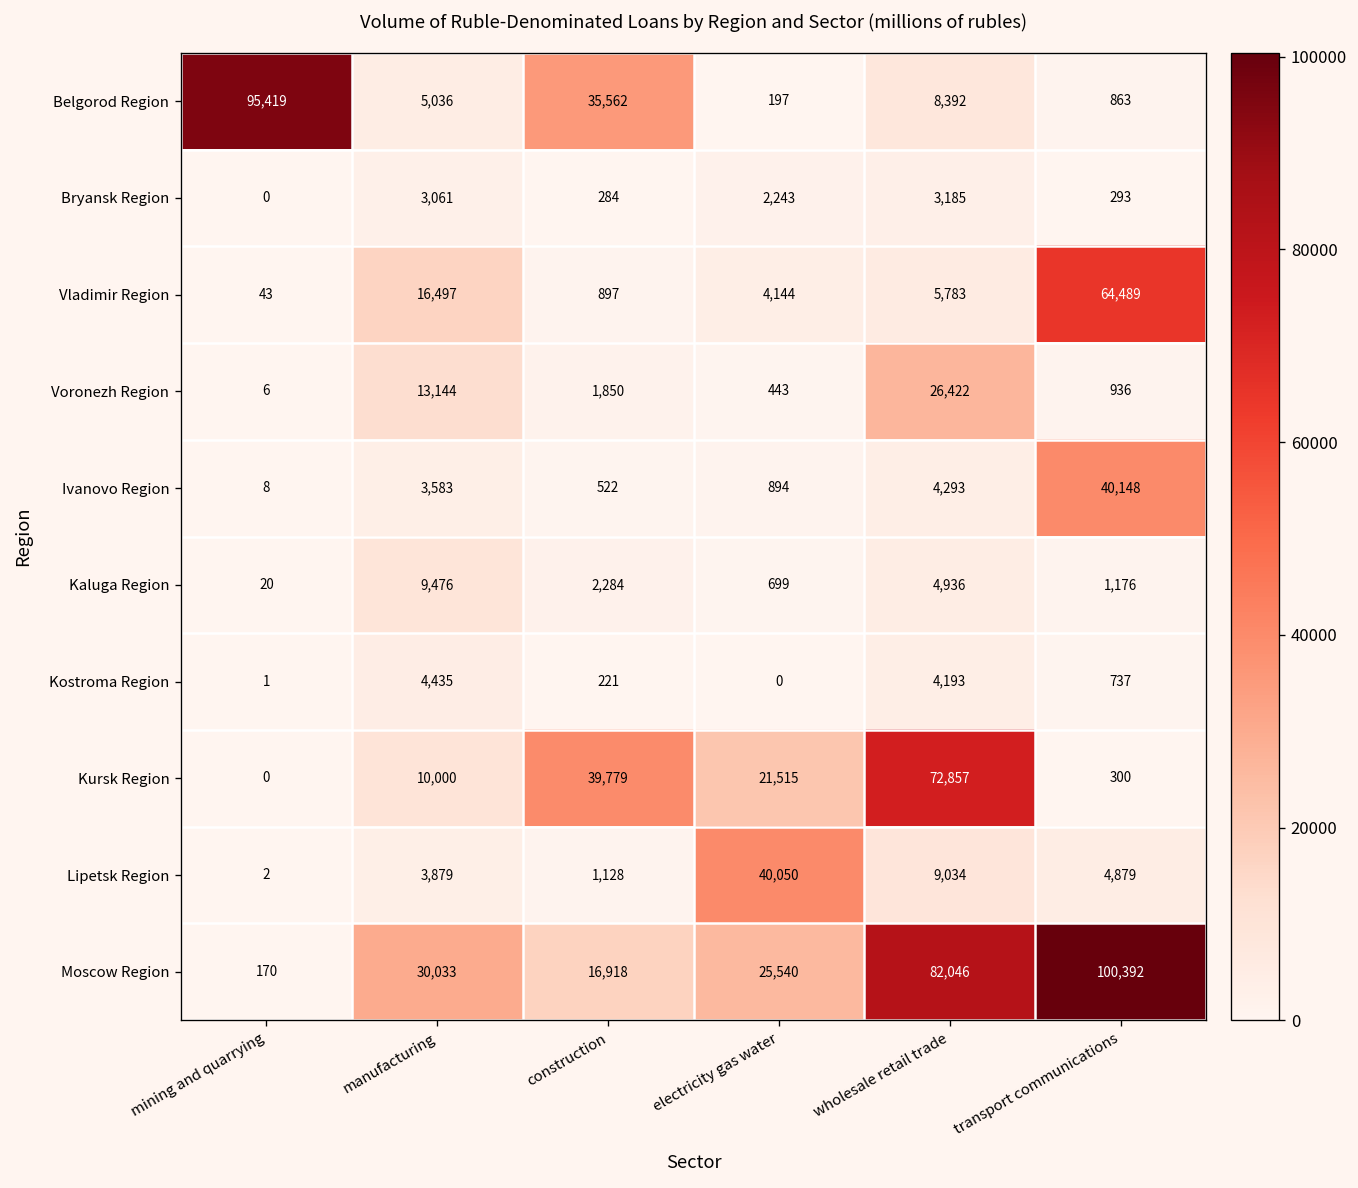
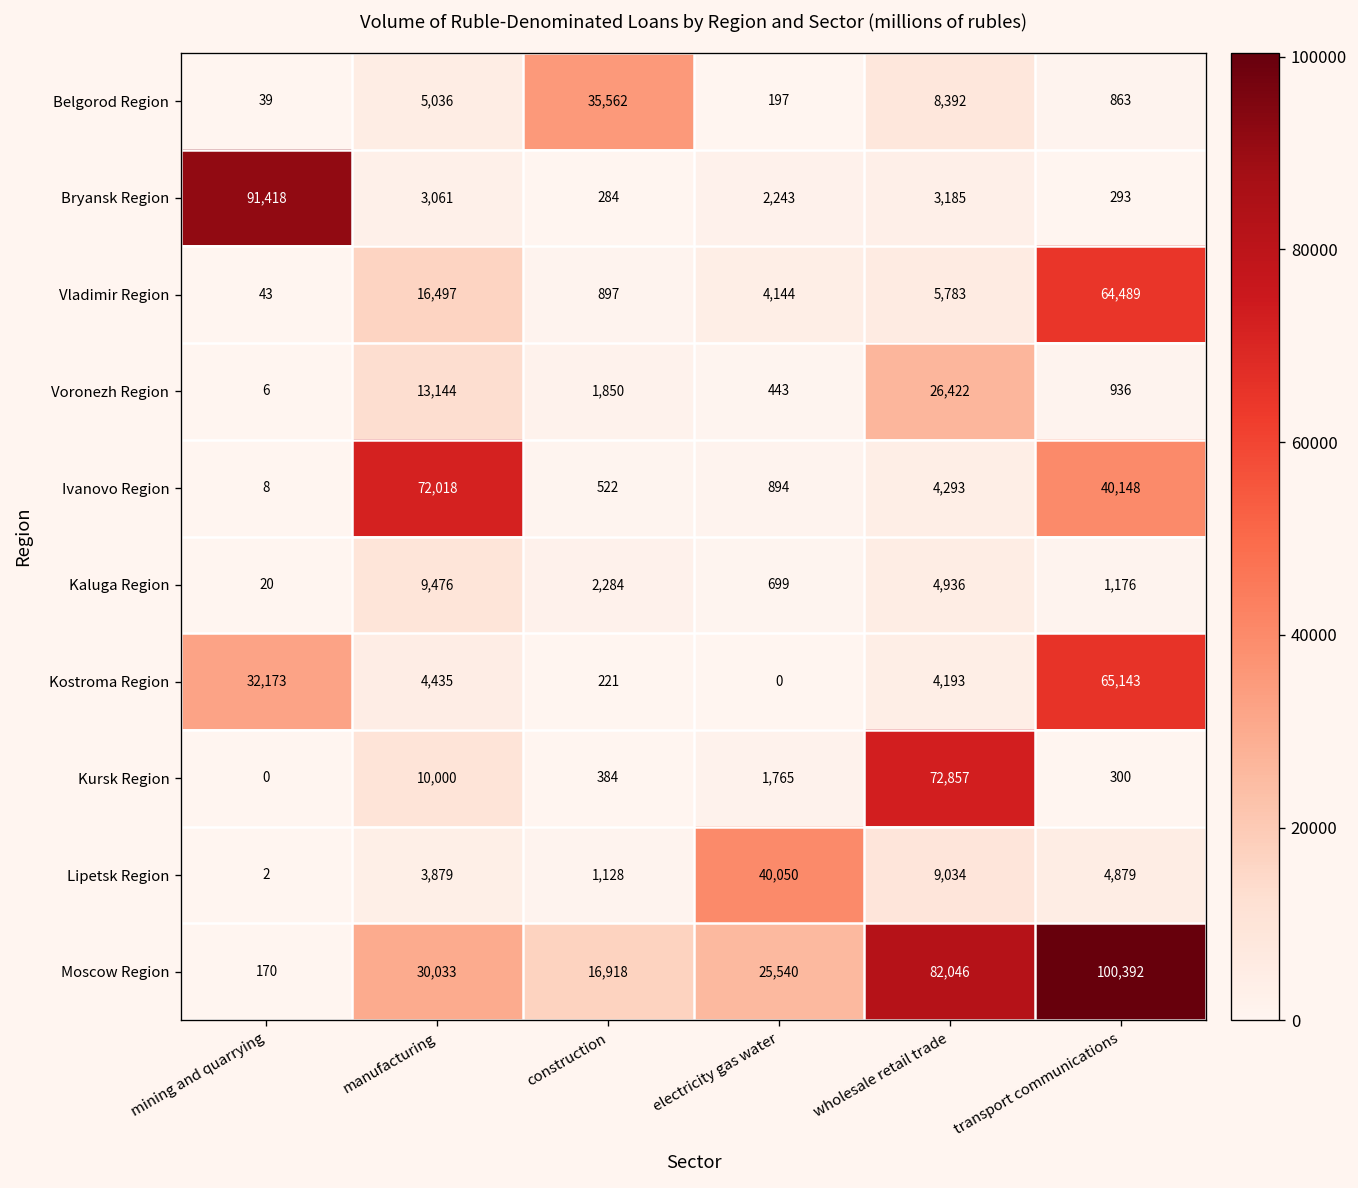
  {
    "Belgorod Region": {
-     "mining and quarrying": "95,419",
+     "mining and quarrying": "39",
      "manufacturing": "5,036",
      "construction": "35,562",
      "electricity gas water": "197",
      "wholesale retail trade": "8,392",
      "transport communications": "863"
    },
    "Bryansk Region": {
-     "mining and quarrying": "0",
+     "mining and quarrying": "91,418",
      "manufacturing": "3,061",
      "construction": "284",
      "electricity gas water": "2,243",
      "wholesale retail trade": "3,185",
      "transport communications": "293"
    },
    "Vladimir Region": {
      "mining and quarrying": "43",
      "manufacturing": "16,497",
      "construction": "897",
      "electricity gas water": "4,144",
      "wholesale retail trade": "5,783",
      "transport communications": "64,489"
    },
    "Voronezh Region": {
      "mining and quarrying": "6",
      "manufacturing": "13,144",
      "construction": "1,850",
      "electricity gas water": "443",
      "wholesale retail trade": "26,422",
      "transport communications": "936"
    },
    "Ivanovo Region": {
      "mining and quarrying": "8",
-     "manufacturing": "3,583",
+     "manufacturing": "72,018",
      "construction": "522",
      "electricity gas water": "894",
      "wholesale retail trade": "4,293",
      "transport communications": "40,148"
    },
    "Kaluga Region": {
      "mining and quarrying": "20",
      "manufacturing": "9,476",
      "construction": "2,284",
      "electricity gas water": "699",
      "wholesale retail trade": "4,936",
      "transport communications": "1,176"
    },
    "Kostroma Region": {
-     "mining and quarrying": "1",
+     "mining and quarrying": "32,173",
      "manufacturing": "4,435",
      "construction": "221",
      "electricity gas water": "0",
      "wholesale retail trade": "4,193",
-     "transport communications": "737"
+     "transport communications": "65,143"
    },
    "Kursk Region": {
      "mining and quarrying": "0",
      "manufacturing": "10,000",
-     "construction": "39,779",
-     "electricity gas water": "21,515",
+     "construction": "384",
+     "electricity gas water": "1,765",
      "wholesale retail trade": "72,857",
      "transport communications": "300"
    },
    "Lipetsk Region": {
      "mining and quarrying": "2",
      "manufacturing": "3,879",
      "construction": "1,128",
      "electricity gas water": "40,050",
      "wholesale retail trade": "9,034",
      "transport communications": "4,879"
    },
    "Moscow Region": {
      "mining and quarrying": "170",
      "manufacturing": "30,033",
      "construction": "16,918",
      "electricity gas water": "25,540",
      "wholesale retail trade": "82,046",
      "transport communications": "100,392"
    }
  }
